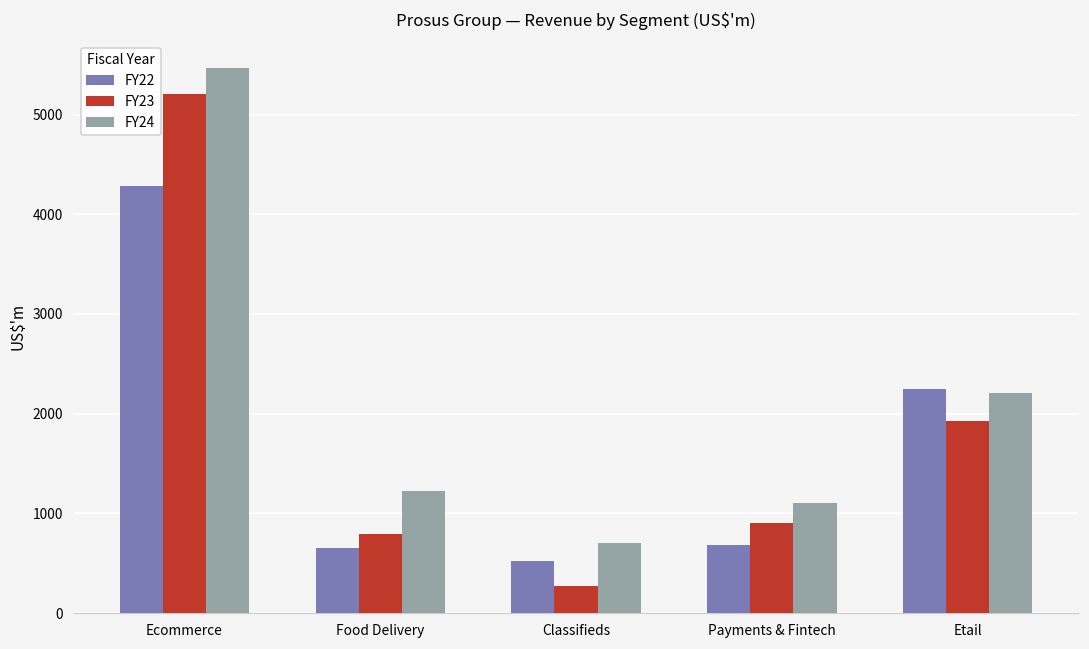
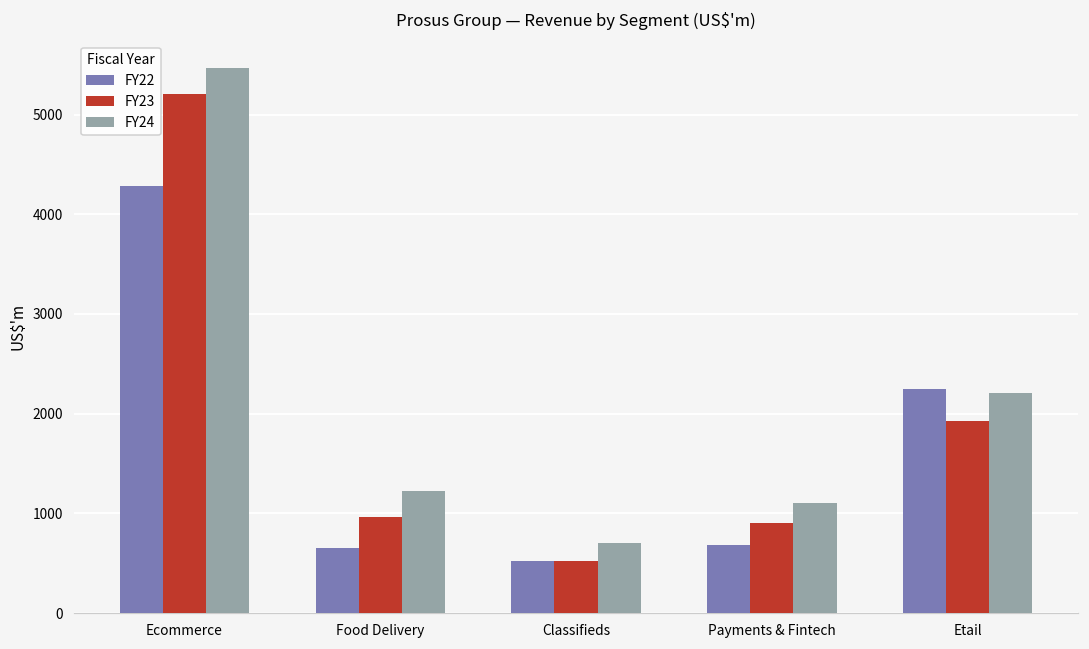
  {
    "FY23": {
      "Ecommerce": 5200,
-     "Food Delivery": 800,
-     "Classifieds": 300,
+     "Food Delivery": 1000,
+     "Classifieds": 500,
      "Payments & Fintech": 900,
      "Etail": 1900
    }
  }
